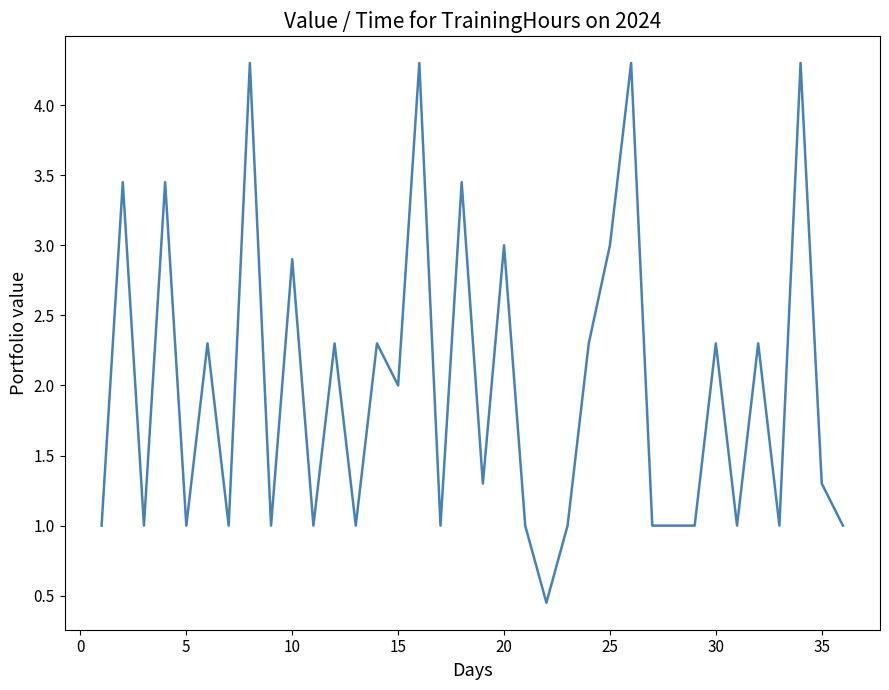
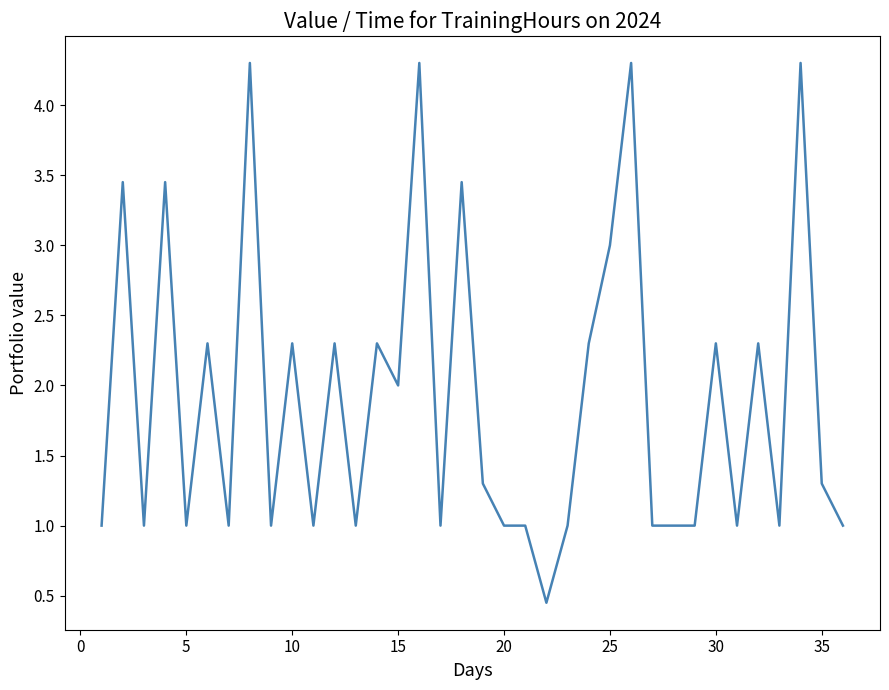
  {
    "5": 1.0,
-   "10": 2.9,
+   "10": 2.3,
    "15": 2.0,
-   "20": 3,
+   "20": 1,
    "25": 3.0,
    "30": 2.3,
    "35": 1.3
  }
